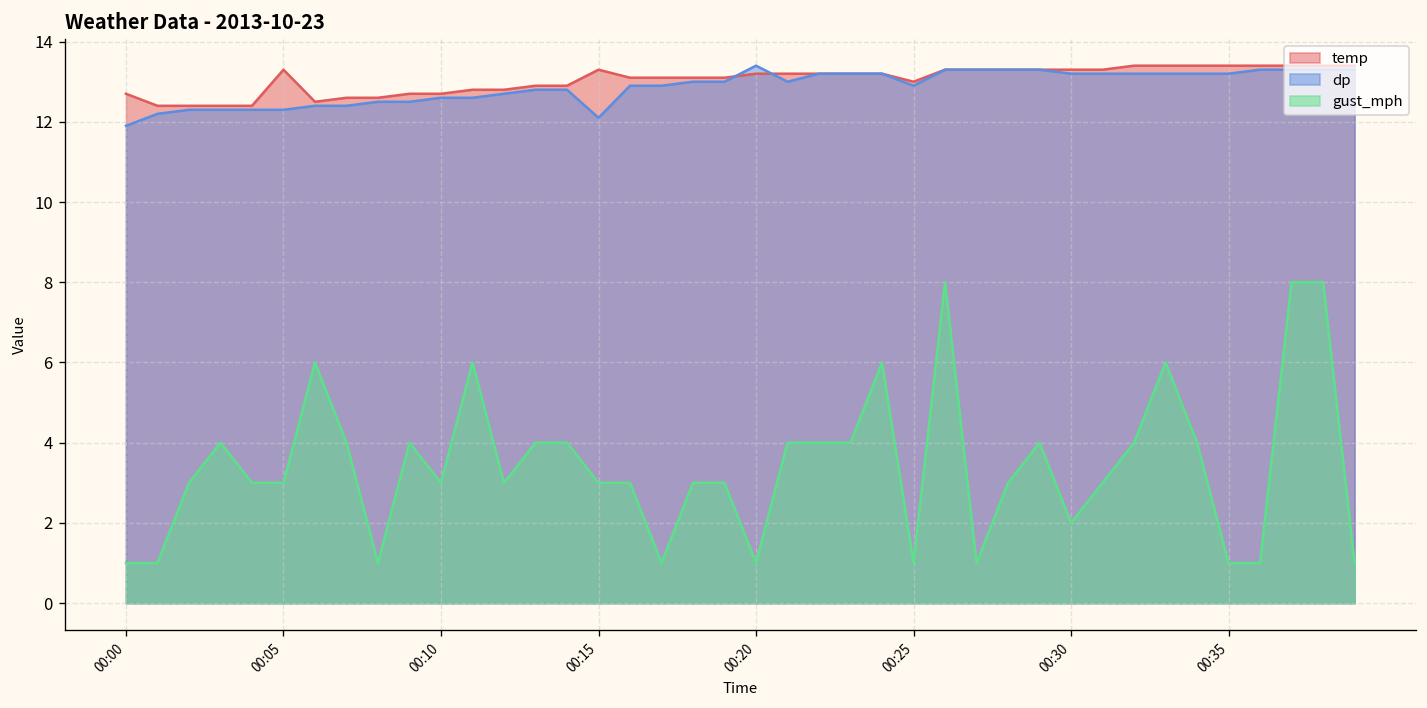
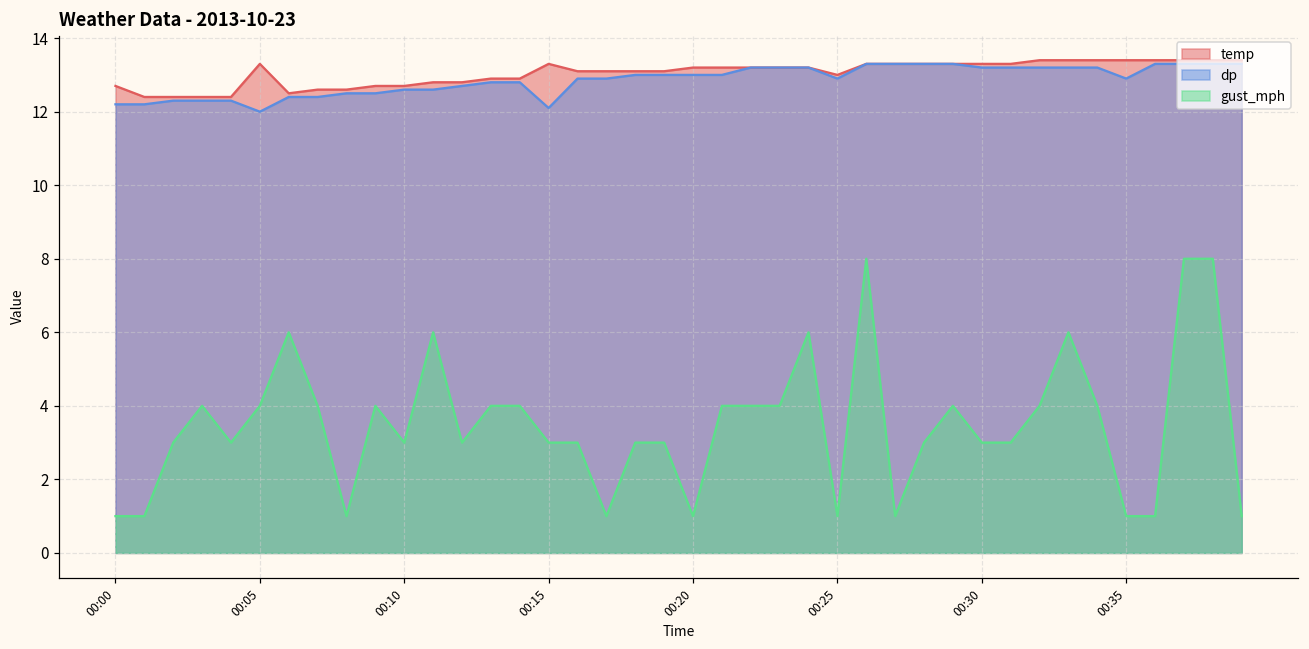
  {
    "temp": {
      "00:00": 12.7,
      "00:05": 13.3,
      "00:10": 12.7,
      "00:15": 13.3,
      "00:20": 13.2,
      "00:25": 13.0,
      "00:30": 13.3,
      "00:35": 13.4
    },
    "dp": {
-     "00:00": 11.9,
-     "00:05": 12.3,
+     "00:00": 12.2,
+     "00:05": 12.0,
      "00:10": 12.6,
      "00:15": 12.1,
-     "00:20": 13.4,
+     "00:20": 13.0,
      "00:25": 12.9,
      "00:30": 13.2,
-     "00:35": 13.2
+     "00:35": 12.9
    },
    "gust_mph": {
      "00:00": 1,
-     "00:05": 3,
+     "00:05": 4,
      "00:10": 3,
      "00:15": 3,
      "00:20": 1,
      "00:25": 1,
-     "00:30": 2,
+     "00:30": 3,
      "00:35": 1
    }
  }
